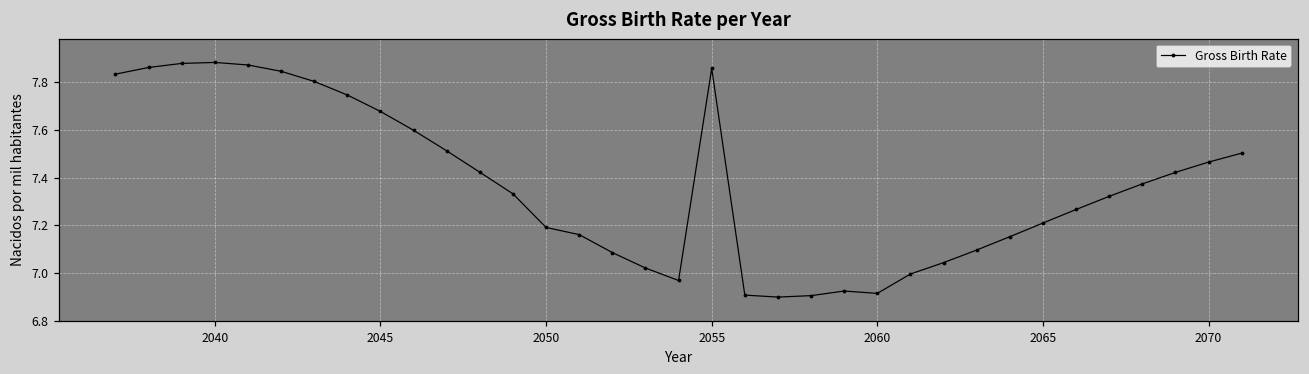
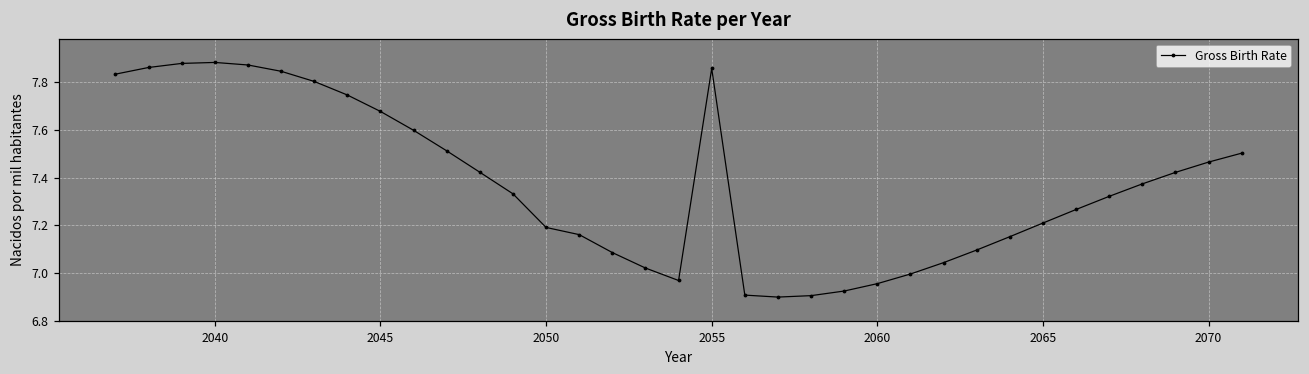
  {
    "2040": 7.88,
    "2045": 7.68,
    "2050": 7.19,
    "2055": 7.86,
-   "2060": 6.91,
+   "2060": 6.95,
    "2065": 7.21,
    "2070": 7.47
  }
